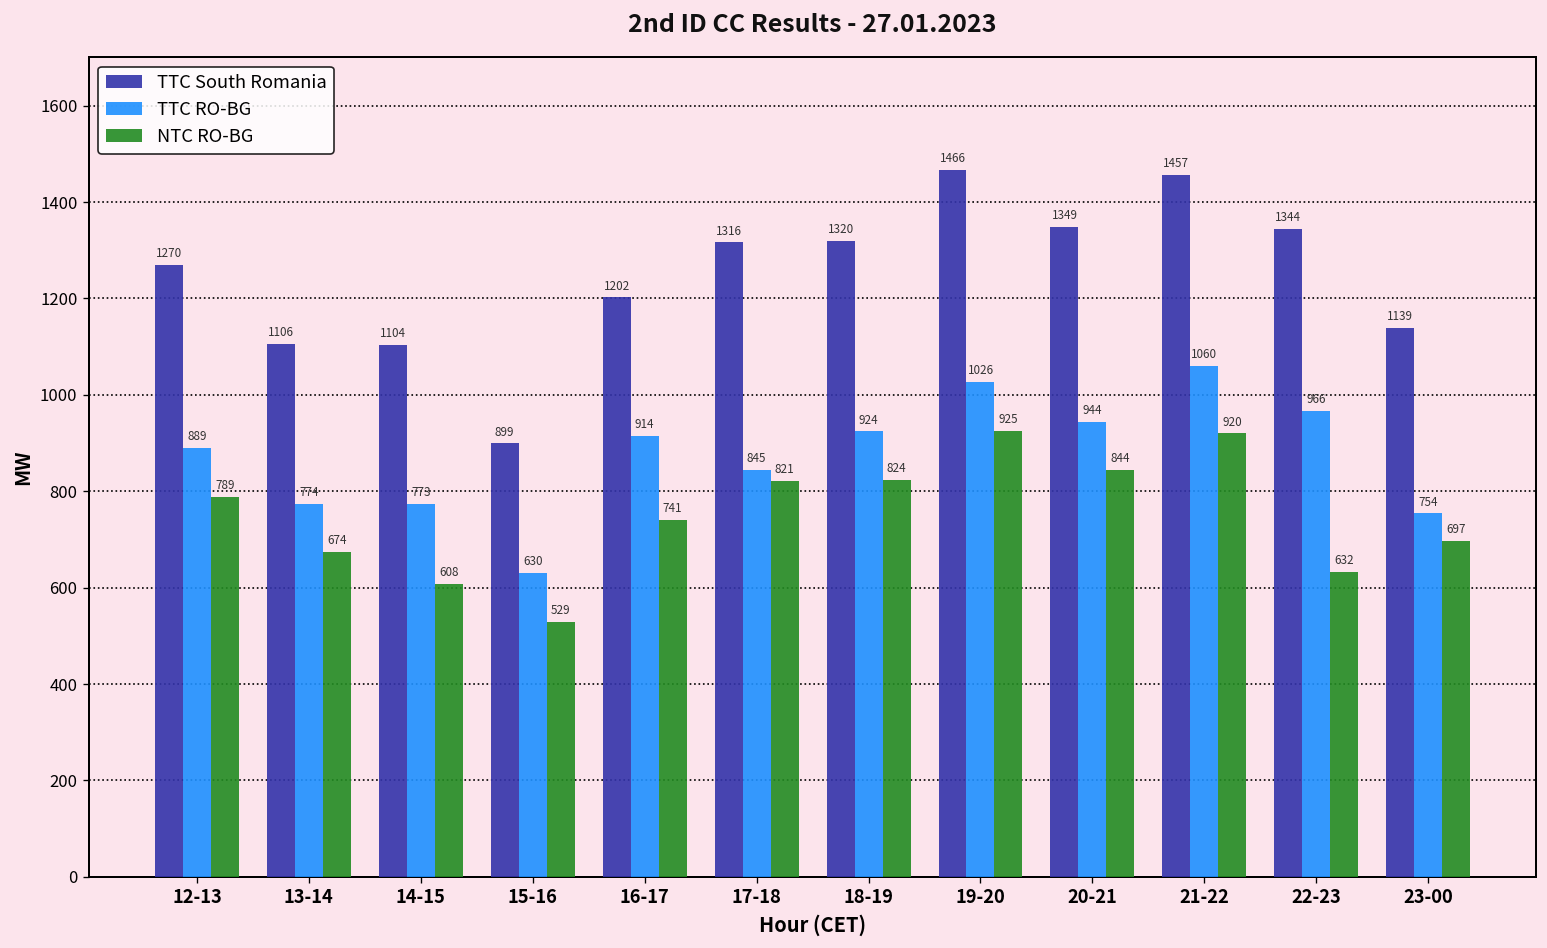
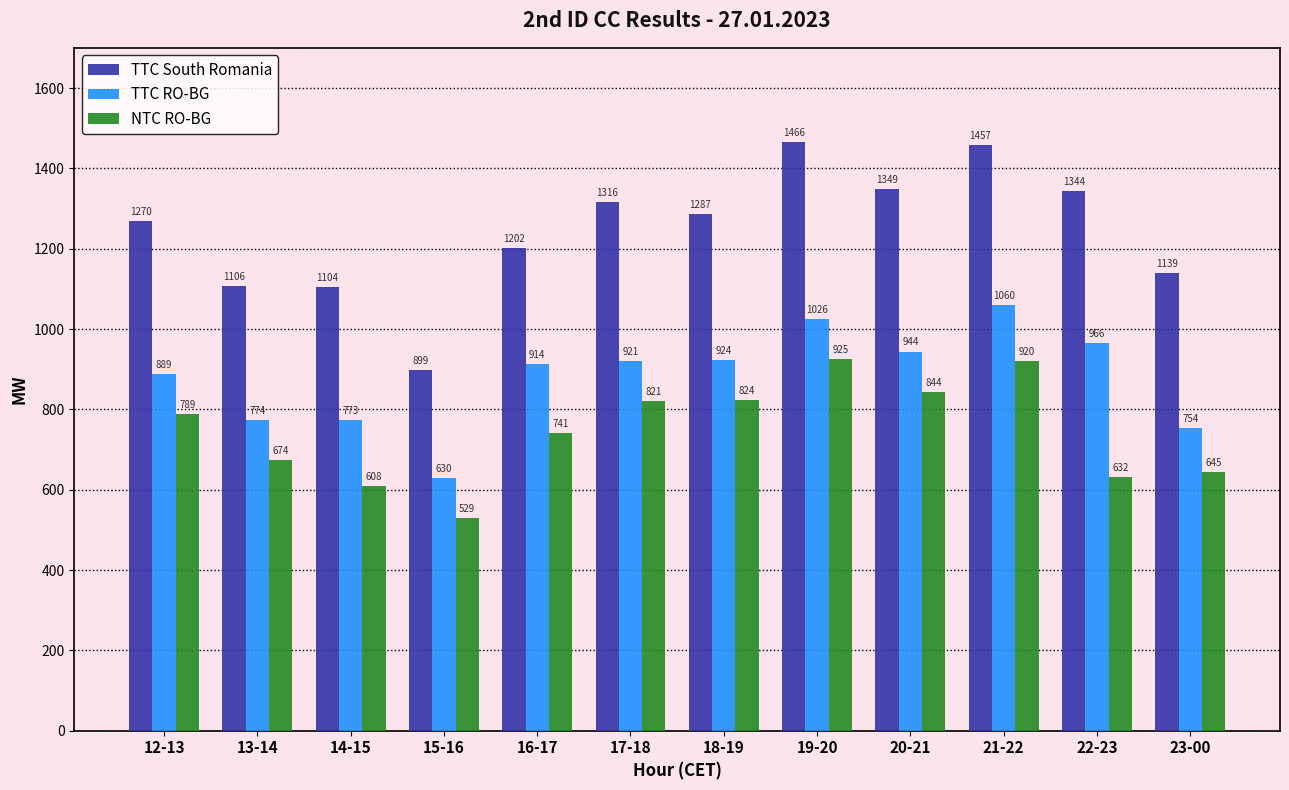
  {
    "TTC South Romania": {
      "12-13": 1270,
      "13-14": 1106,
      "14-15": 1104,
      "15-16": 899,
      "16-17": 1202,
      "17-18": 1316,
-     "18-19": 1320,
+     "18-19": 1287,
      "19-20": 1466,
      "20-21": 1349,
      "21-22": 1457,
      "22-23": 1344,
      "23-00": 1139
    },
    "TTC RO-BG": {
      "12-13": 889,
      "13-14": 774,
      "14-15": 773,
      "15-16": 630,
      "16-17": 914,
-     "17-18": 845,
+     "17-18": 921,
      "18-19": 924,
      "19-20": 1026,
      "20-21": 944,
      "21-22": 1060,
      "22-23": 966,
      "23-00": 754
    },
    "NTC RO-BG": {
      "12-13": 789,
      "13-14": 674,
      "14-15": 608,
      "15-16": 529,
      "16-17": 741,
      "17-18": 821,
      "18-19": 824,
      "19-20": 925,
      "20-21": 844,
      "21-22": 920,
      "22-23": 632,
-     "23-00": 697
+     "23-00": 645
    }
  }
